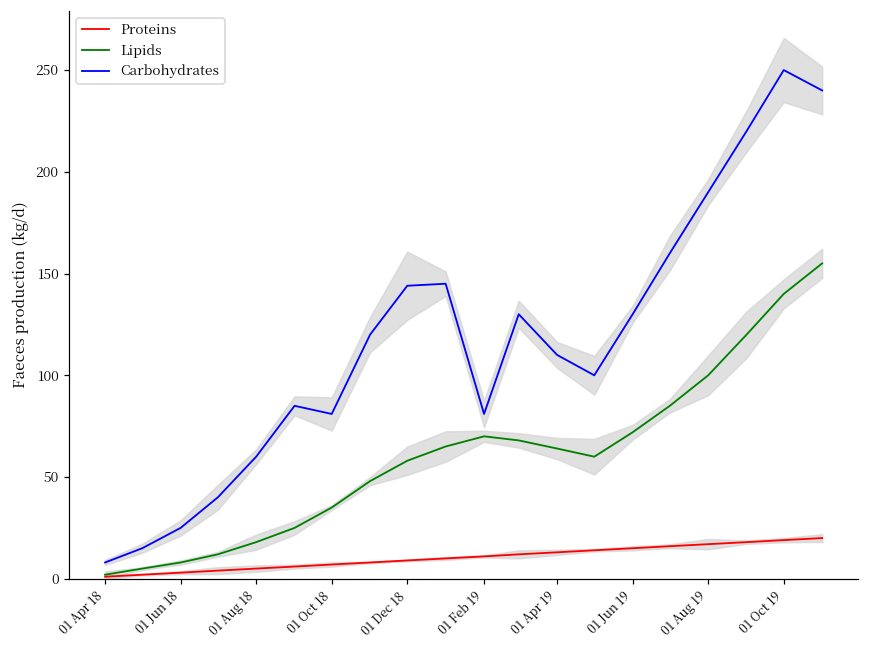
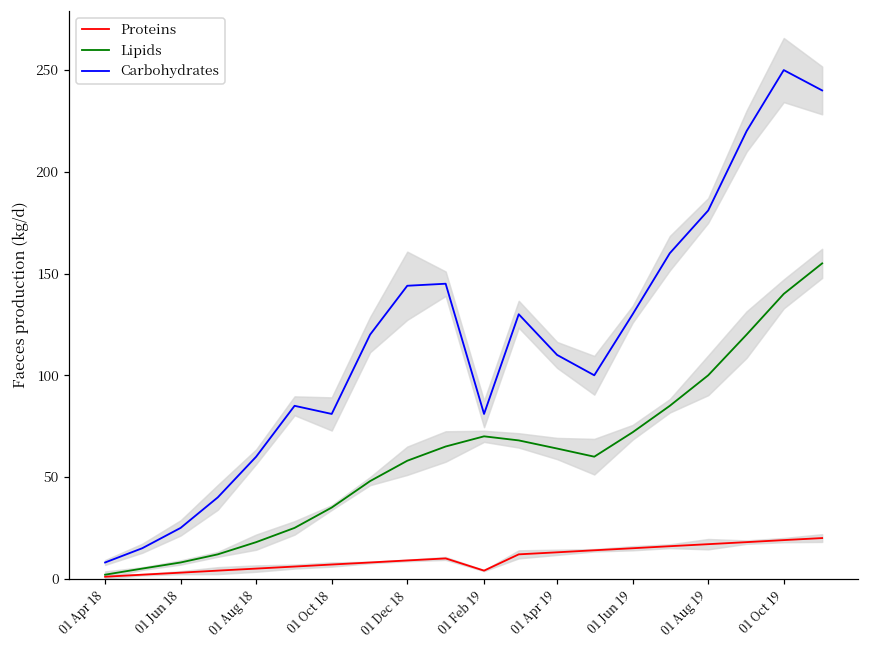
  {
    "Proteins": {
      "01 Aug 18": 5,
-     "01 Feb 19": 11,
+     "01 Feb 19": 4,
      "01 Aug 19": 17
    },
    "Lipids": {
      "01 Aug 18": 18,
      "01 Dec 18": 58,
      "01 Feb 19": 70,
      "01 Apr 19": 64,
      "01 Jun 19": 72,
      "01 Aug 19": 100,
      "01 Oct 19": 140
    },
    "Carbohydrates": {
      "01 Jun 18": 25,
      "01 Aug 18": 60,
      "01 Oct 18": 81,
      "01 Dec 18": 144,
      "01 Feb 19": 81,
      "01 Apr 19": 110,
      "01 Jun 19": 130,
-     "01 Aug 19": 190,
+     "01 Aug 19": 181,
      "01 Oct 19": 250
    }
  }
